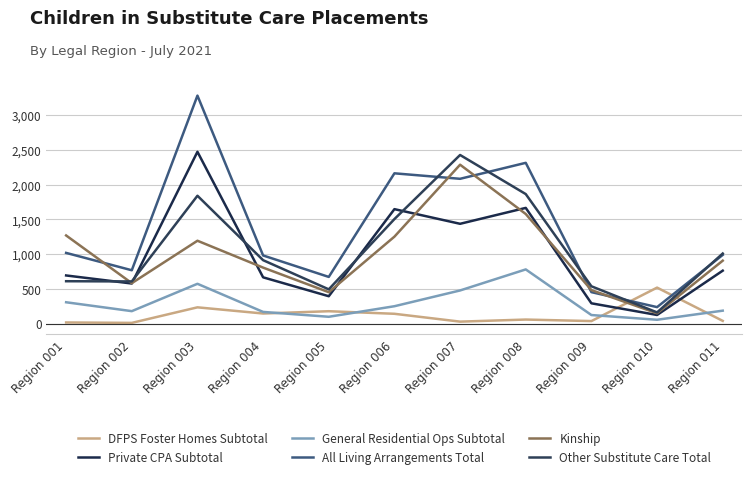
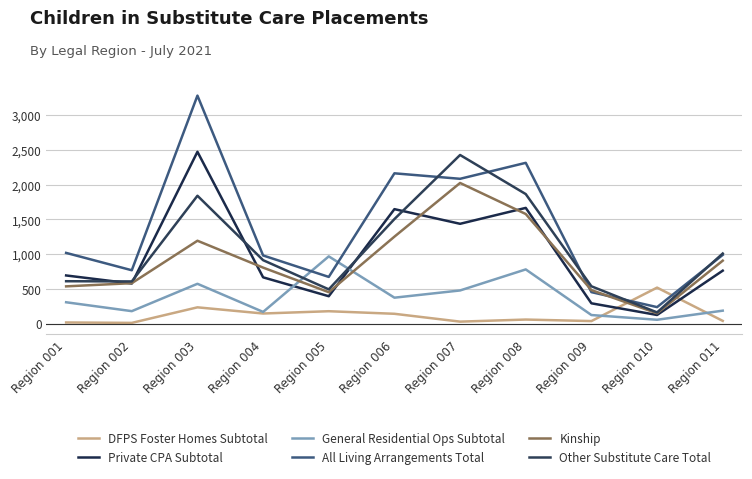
  {
    "DFPS Foster Homes Subtotal": {
      "Region 001": "0",
      "Region 002": "0",
      "Region 003": "200",
      "Region 005": "200",
      "Region 006": "100",
      "Region 007": "0",
      "Region 008": "100",
      "Region 009": "0",
      "Region 010": "500",
      "Region 011": "0"
    },
    "General Residential Ops Subtotal": {
      "Region 001": "300",
      "Region 002": "200",
      "Region 003": "600",
-     "Region 005": "100",
-     "Region 006": "300",
+     "Region 005": "1,000",
+     "Region 006": "400",
      "Region 007": "500",
      "Region 008": "800",
      "Region 009": "100",
      "Region 010": "100",
      "Region 011": "200"
    },
    "Kinship": {
-     "Region 001": "1,300",
+     "Region 001": "500",
      "Region 003": "1,200",
      "Region 004": "800",
      "Region 005": "500",
      "Region 006": "1,300",
-     "Region 007": "2,300",
+     "Region 007": "2,000",
      "Region 008": "1,600",
      "Region 011": "900"
    }
  }
